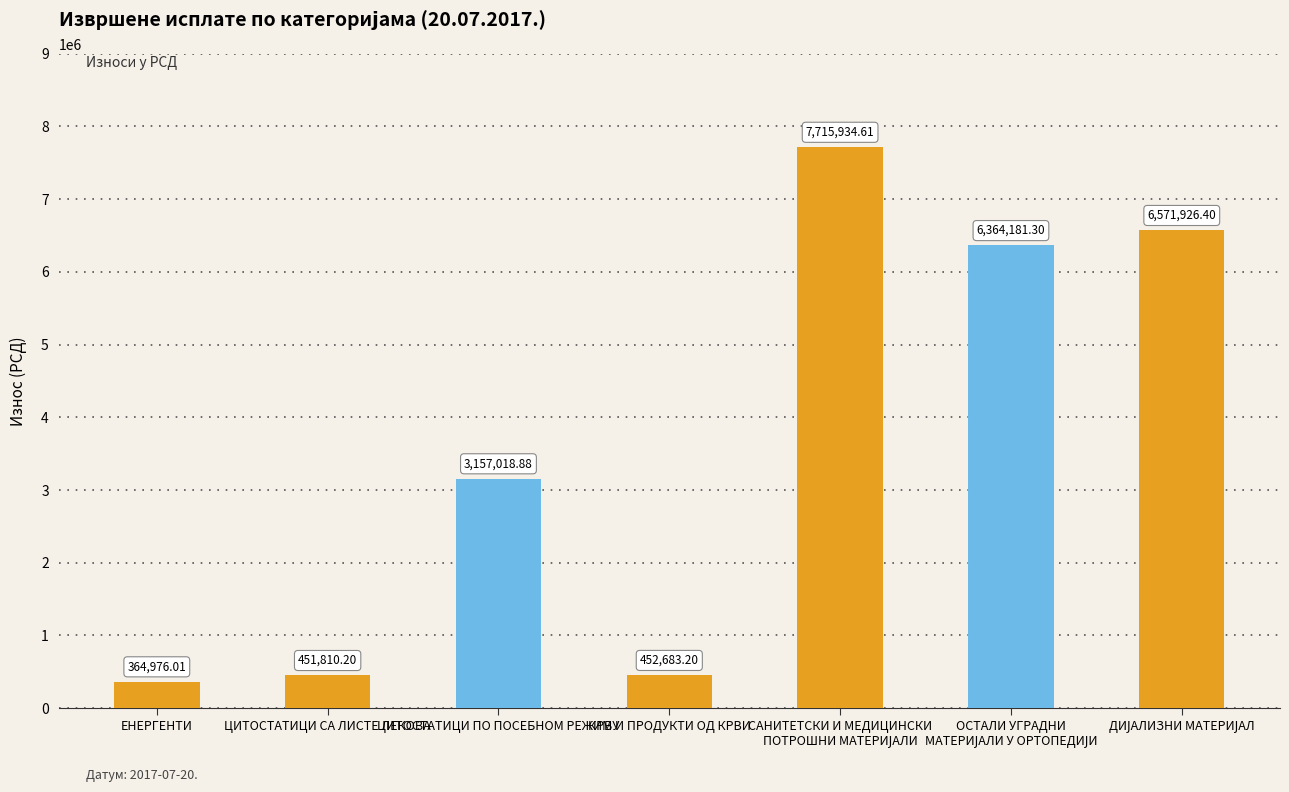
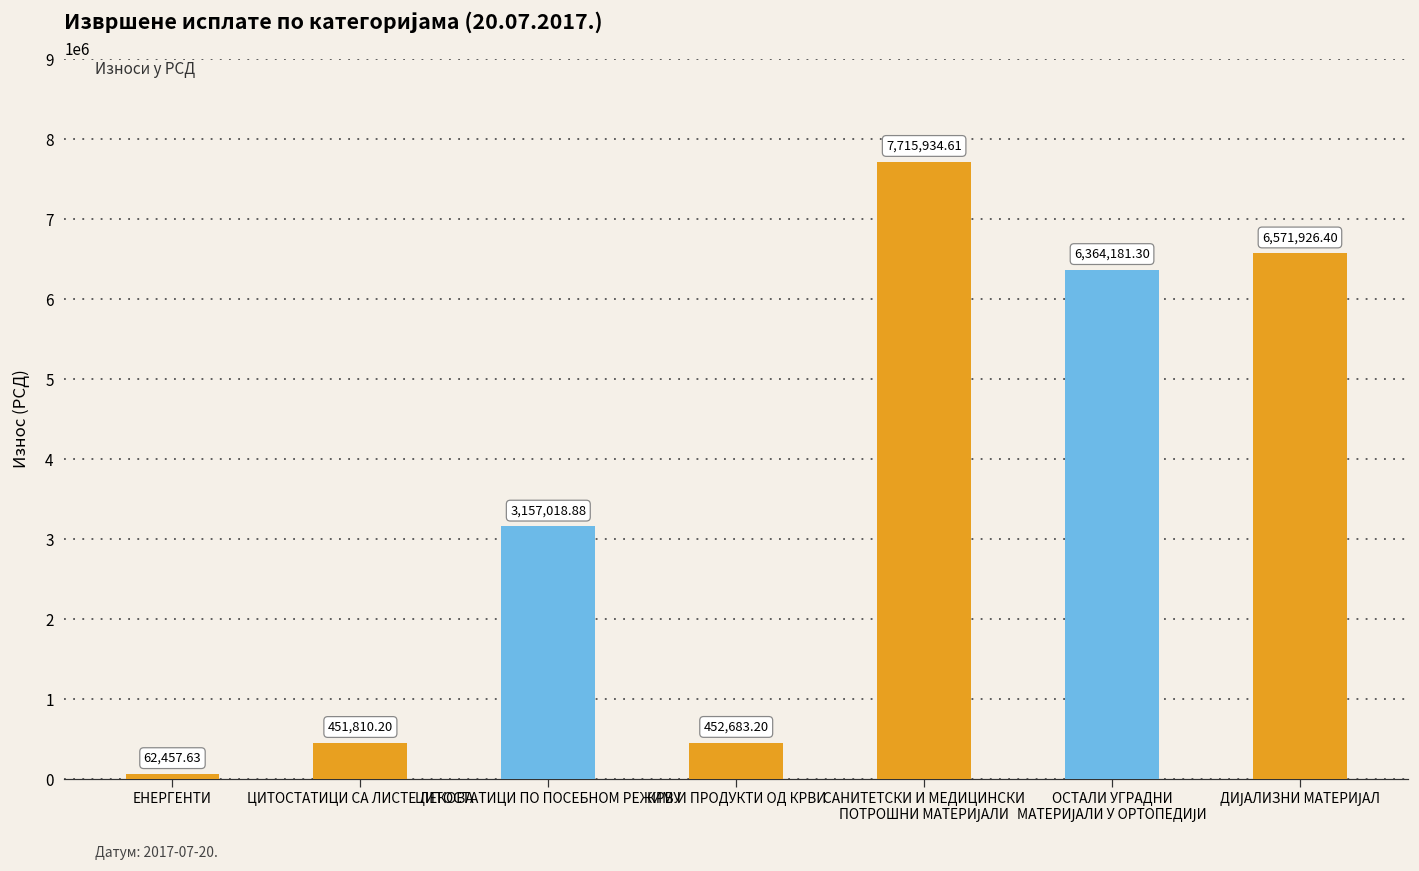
  {
-   "ЕНЕРГЕНТИ": "364,976.01"
+   "ЕНЕРГЕНТИ": "62,457.63"
  }
